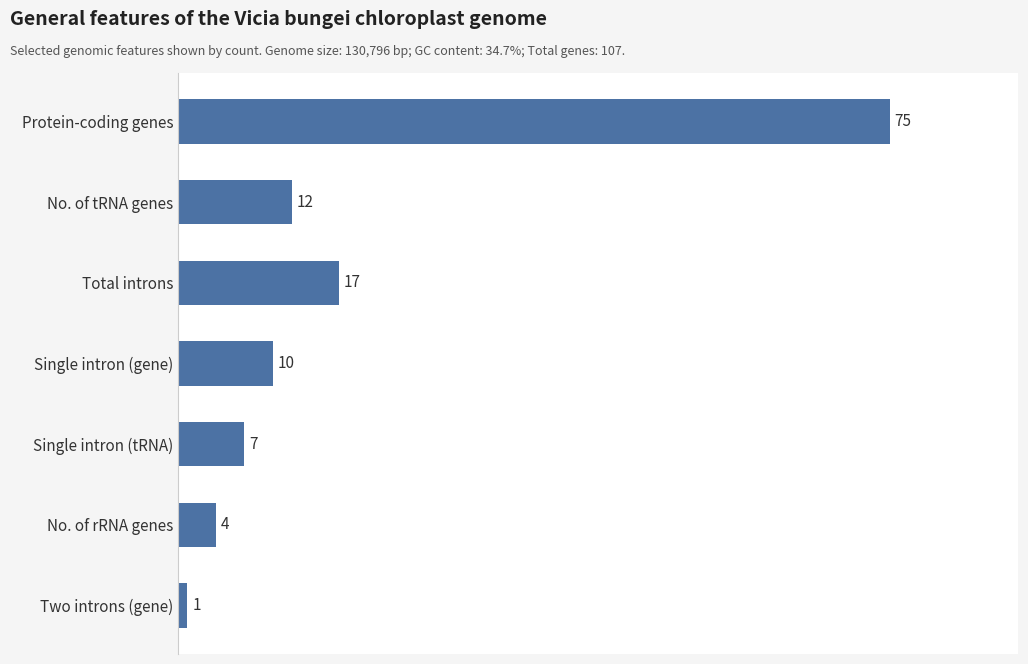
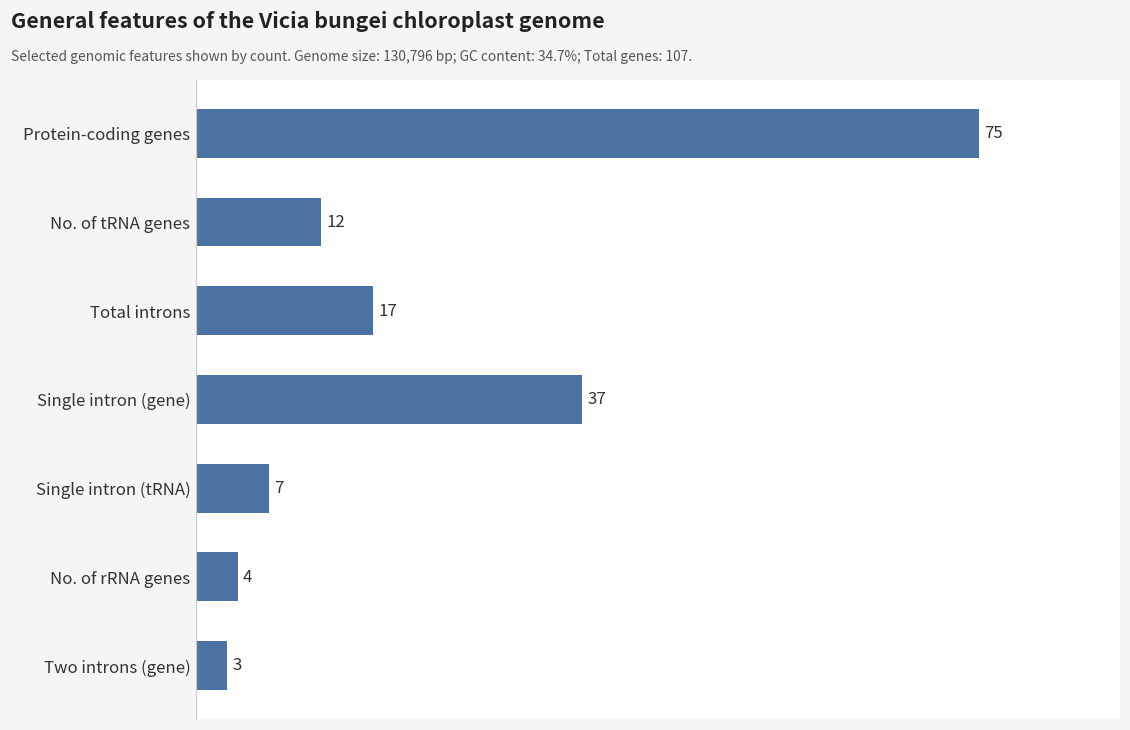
  {
    "Protein-coding genes": 75,
    "No. of tRNA genes": 12,
    "Total introns": 17,
-   "Single intron (gene)": 10,
+   "Single intron (gene)": 37,
    "Single intron (tRNA)": 7,
    "No. of rRNA genes": 4,
-   "Two introns (gene)": 1
+   "Two introns (gene)": 3
  }
